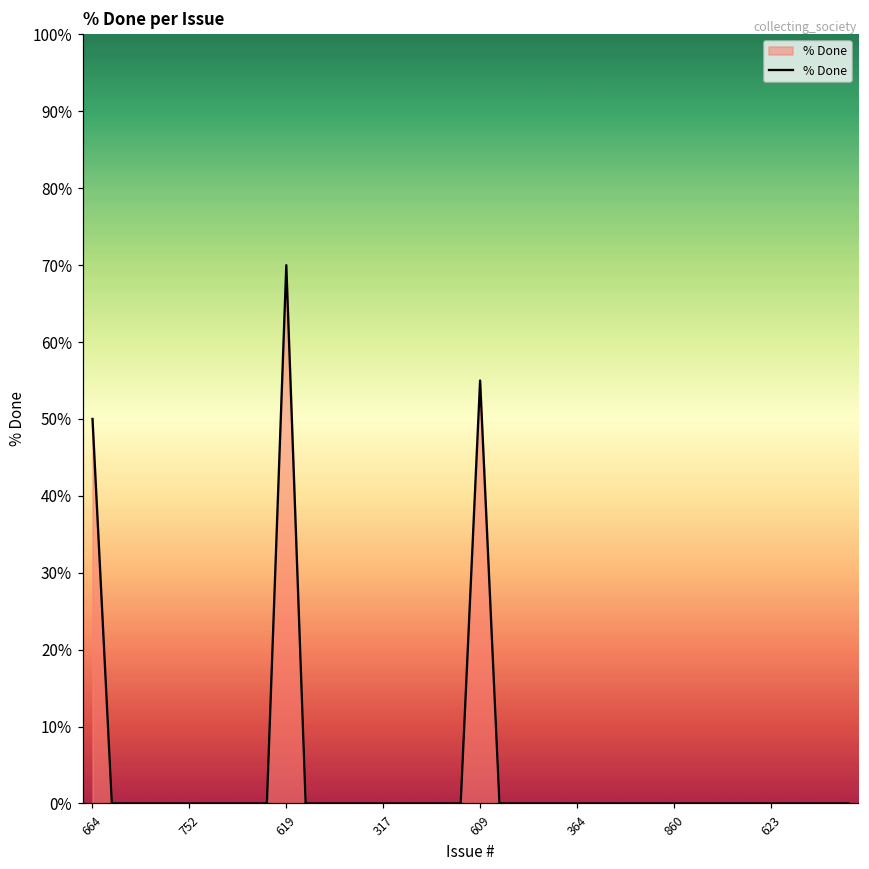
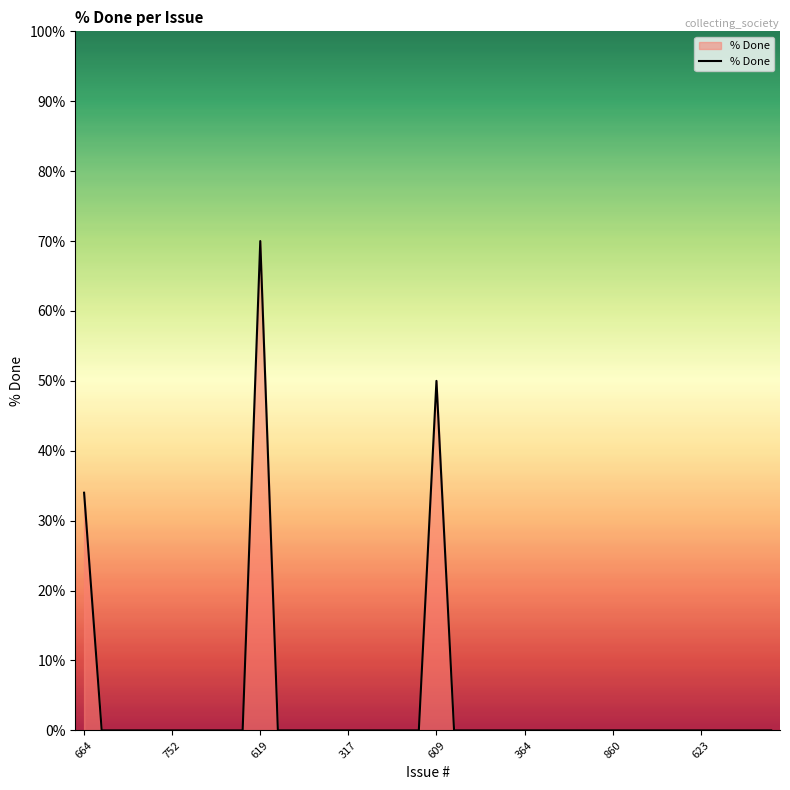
  {
-   "664": "50%",
+   "664": "34%",
    "752": "0%",
    "619": "70%",
    "317": "0%",
-   "609": "55%",
+   "609": "50%",
    "364": "0%",
    "860": "0%",
    "623": "0%"
  }
